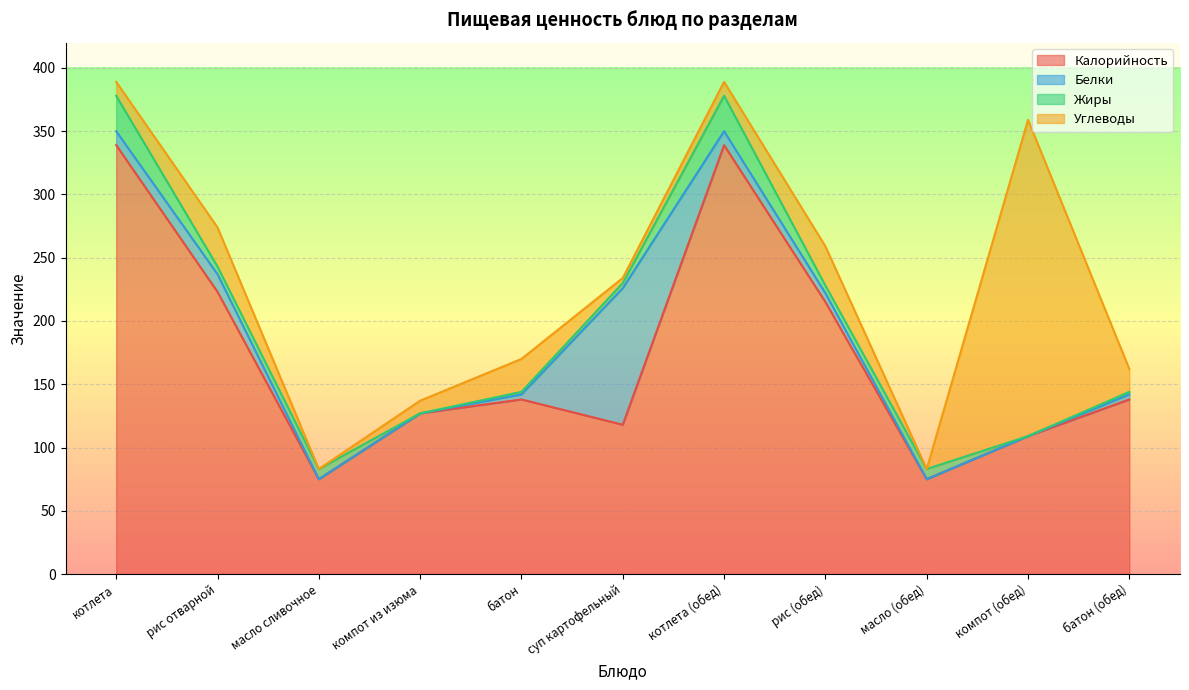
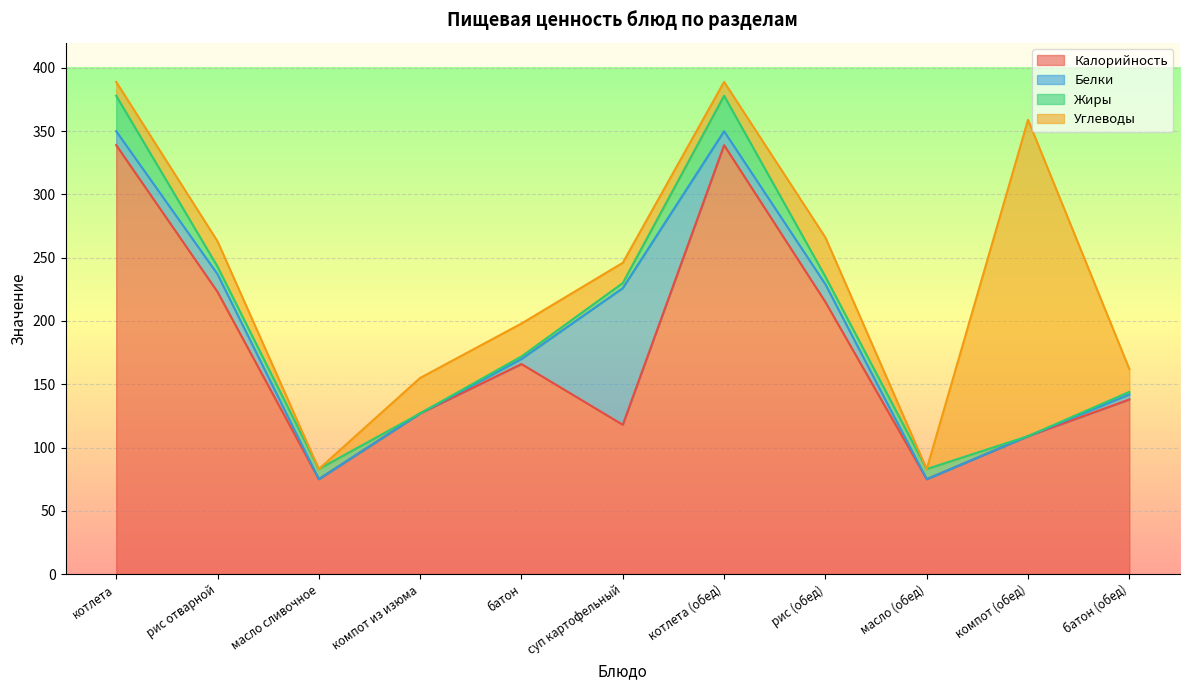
  {
    "Калорийность": {
      "котлета": 339,
      "рис отварной": 223,
-     "батон": 138,
+     "батон": 166,
      "суп картофельный": 118,
      "котлета (обед)": 339,
      "рис (обед)": 215,
      "батон (обед)": 138
    },
    "Белки": {
      "котлета": 11,
      "рис отварной": 14,
      "суп картофельный": 108,
      "котлета (обед)": 11,
-     "рис (обед)": 7
+     "рис (обед)": 14
    },
    "Жиры": {
      "котлета": 28,
      "рис отварной": 6,
      "суп картофельный": 4,
      "котлета (обед)": 28,
      "рис (обед)": 6
    },
    "Углеводы": {
      "котлета": 11,
-     "рис отварной": 31,
-     "компот из изюма": 10,
+     "рис отварной": 20,
+     "компот из изюма": 28,
      "батон": 26,
-     "суп картофельный": 4,
+     "суп картофельный": 16,
      "котлета (обед)": 11,
      "рис (обед)": 31,
      "компот (обед)": 250,
      "батон (обед)": 18
    }
  }
